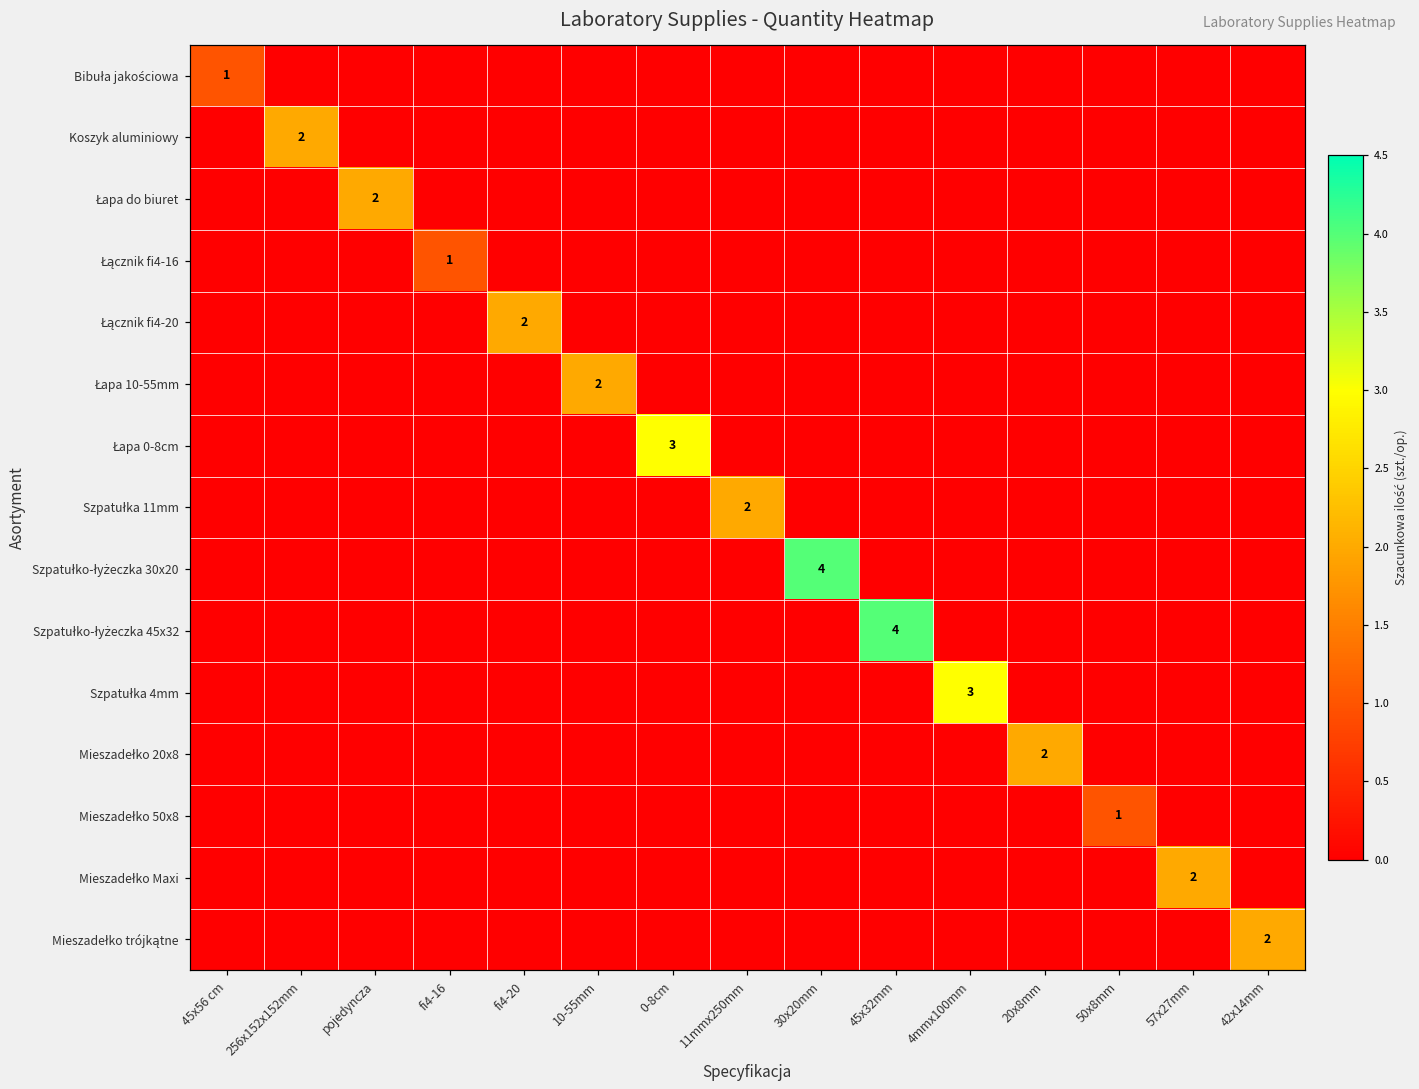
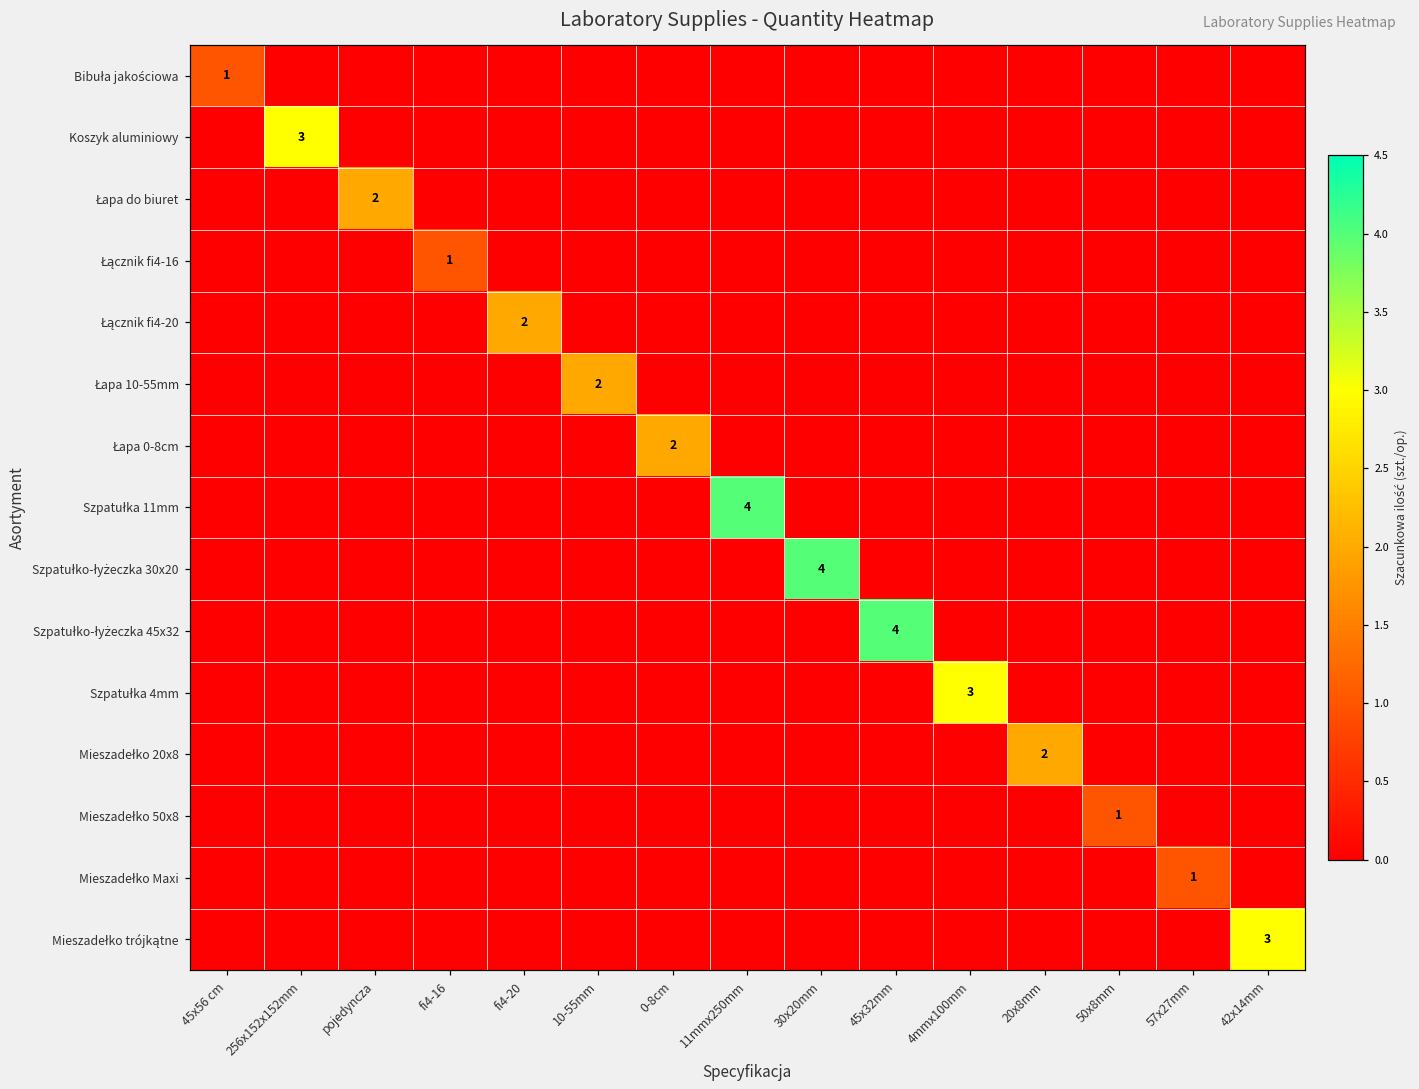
  {
    "Bibuła jakościowa": {
      "45x56 cm": 1
    },
    "Koszyk aluminiowy": {
-     "256x152x152mm": 2
+     "256x152x152mm": 3
    },
    "Łapa do biuret": {
      "pojedyncza": 2
    },
    "Łącznik fi4-16": {
      "fi4-16": 1
    },
    "Łącznik fi4-20": {
      "fi4-20": 2
    },
    "Łapa 10-55mm": {
      "10-55mm": 2
    },
    "Łapa 0-8cm": {
-     "0-8cm": 3
+     "0-8cm": 2
    },
    "Szpatułka 11mm": {
-     "11mmx250mm": 2
+     "11mmx250mm": 4
    },
    "Szpatułko-łyżeczka 30x20": {
      "30x20mm": 4
    },
    "Szpatułko-łyżeczka 45x32": {
      "45x32mm": 4
    },
    "Szpatułka 4mm": {
      "4mmx100mm": 3
    },
    "Mieszadełko 20x8": {
      "20x8mm": 2
    },
    "Mieszadełko 50x8": {
      "50x8mm": 1
    },
    "Mieszadełko Maxi": {
-     "57x27mm": 2
+     "57x27mm": 1
    },
    "Mieszadełko trójkątne": {
-     "42x14mm": 2
+     "42x14mm": 3
    }
  }
